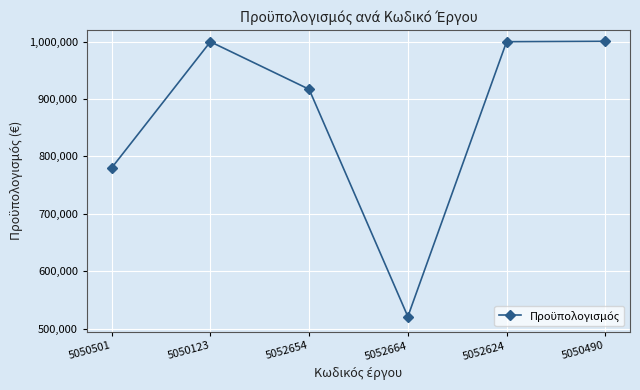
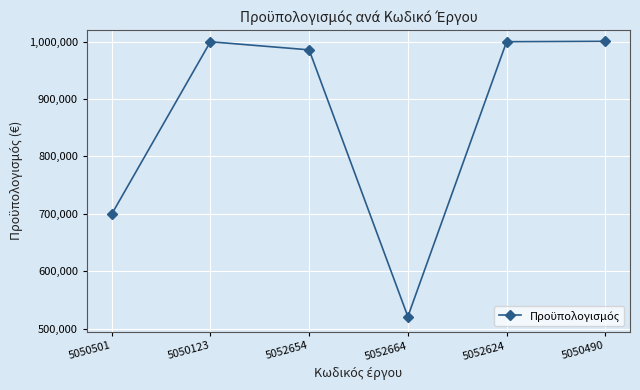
  {
-   "5050501": "780,000",
+   "5050501": "700,000",
    "5050123": "1,000,000",
-   "5052654": "920,000",
+   "5052654": "990,000",
    "5052664": "520,000",
    "5052624": "1,000,000",
    "5050490": "1,000,000"
  }
